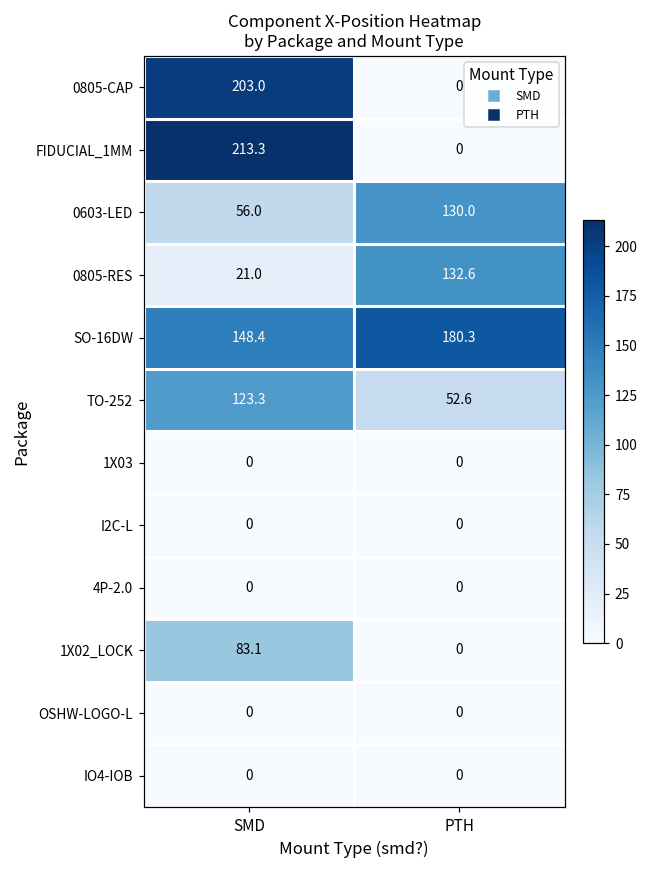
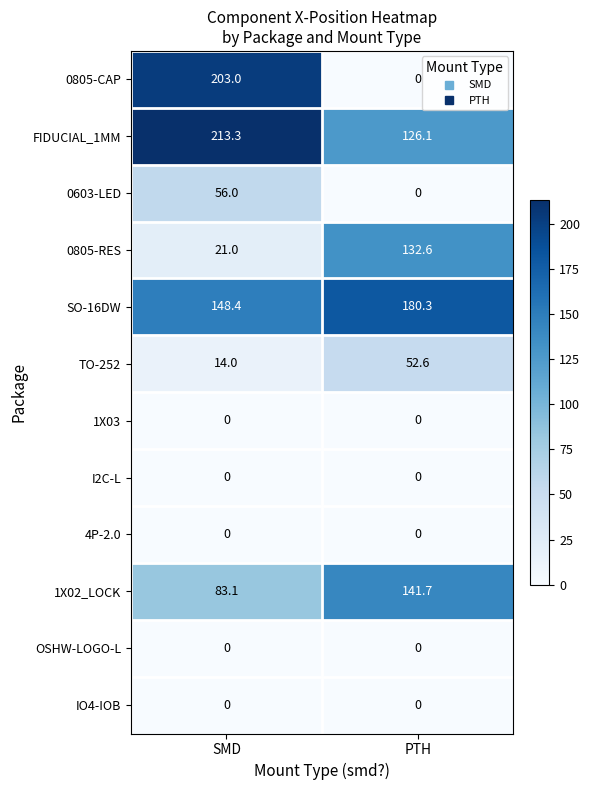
  {
    "0805-CAP": {
      "SMD": 203.0,
      "PTH": 0
    },
    "FIDUCIAL_1MM": {
      "SMD": 213.3,
-     "PTH": 0
+     "PTH": 126.1
    },
    "0603-LED": {
      "SMD": 56.0,
-     "PTH": 130.0
+     "PTH": 0
    },
    "0805-RES": {
      "SMD": 21.0,
      "PTH": 132.6
    },
    "SO-16DW": {
      "SMD": 148.4,
      "PTH": 180.3
    },
    "TO-252": {
-     "SMD": 123.3,
+     "SMD": 14.0,
      "PTH": 52.6
    },
    "1X03": {
      "SMD": 0,
      "PTH": 0
    },
    "I2C-L": {
      "SMD": 0,
      "PTH": 0
    },
    "4P-2.0": {
      "SMD": 0,
      "PTH": 0
    },
    "1X02_LOCK": {
      "SMD": 83.1,
-     "PTH": 0
+     "PTH": 141.7
    },
    "OSHW-LOGO-L": {
      "SMD": 0,
      "PTH": 0
    },
    "IO4-IOB": {
      "SMD": 0,
      "PTH": 0
    }
  }
